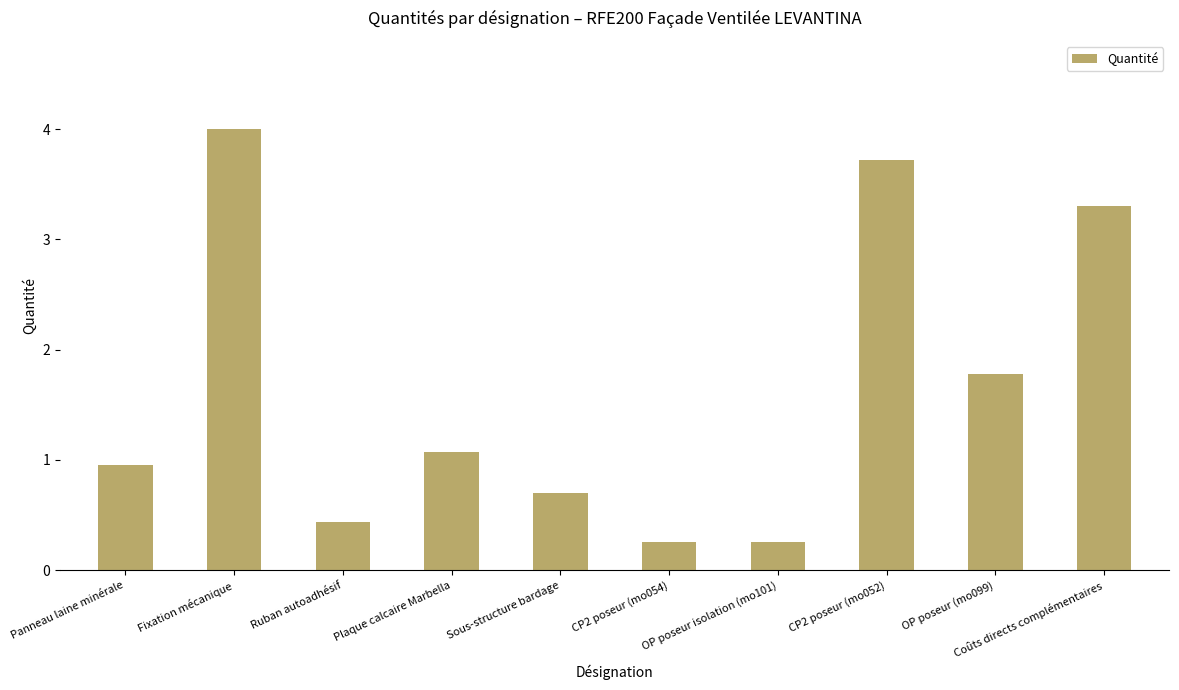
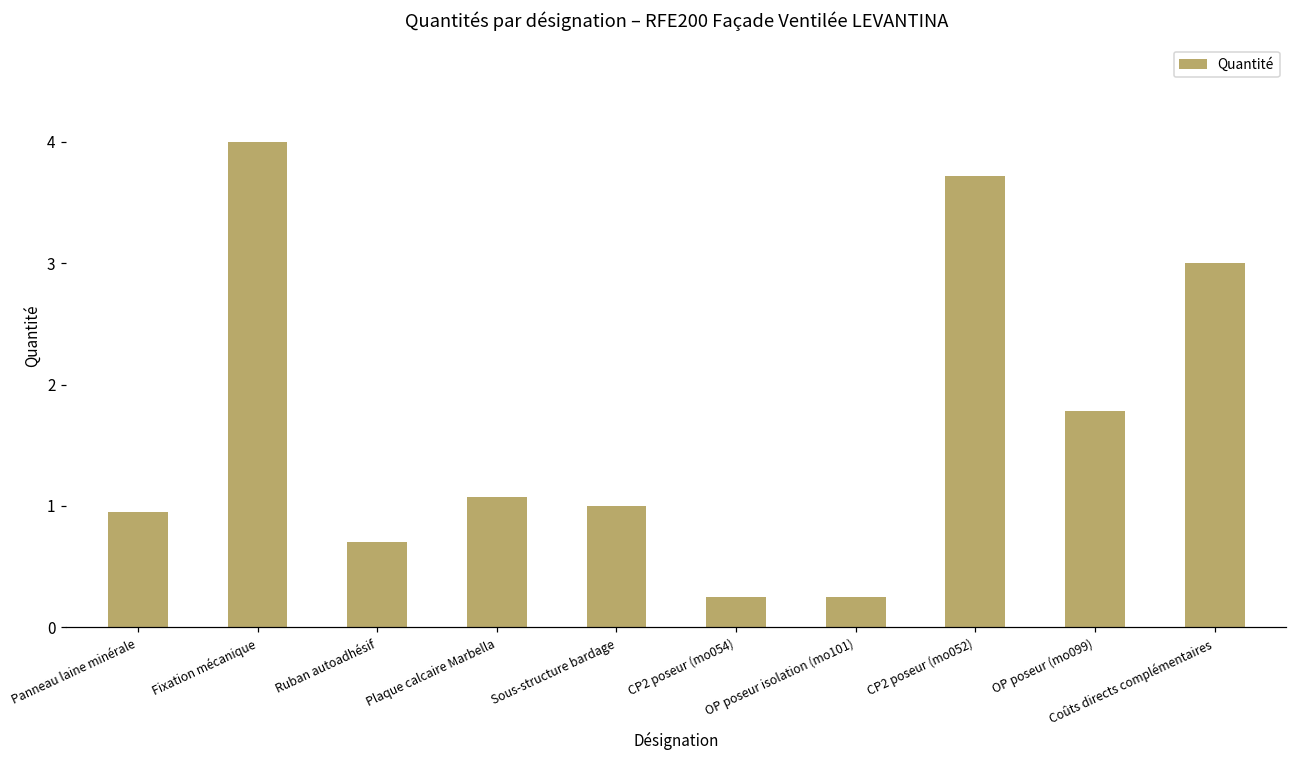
  {
    "Panneau laine minérale": 0.95,
    "Fixation mécanique": 4.00,
-   "Ruban autoadhésif": 0.44,
+   "Ruban autoadhésif": 0.70,
    "Plaque calcaire Marbella": 1.07,
-   "Sous-structure bardage": 0.7,
+   "Sous-structure bardage": 1.0,
    "CP2 poseur (mo054)": 0.25,
    "OP poseur isolation (mo101)": 0.25,
    "CP2 poseur (mo052)": 3.72,
    "OP poseur (mo099)": 1.78,
-   "Coûts directs complémentaires": 3.3
+   "Coûts directs complémentaires": 3.0
  }
